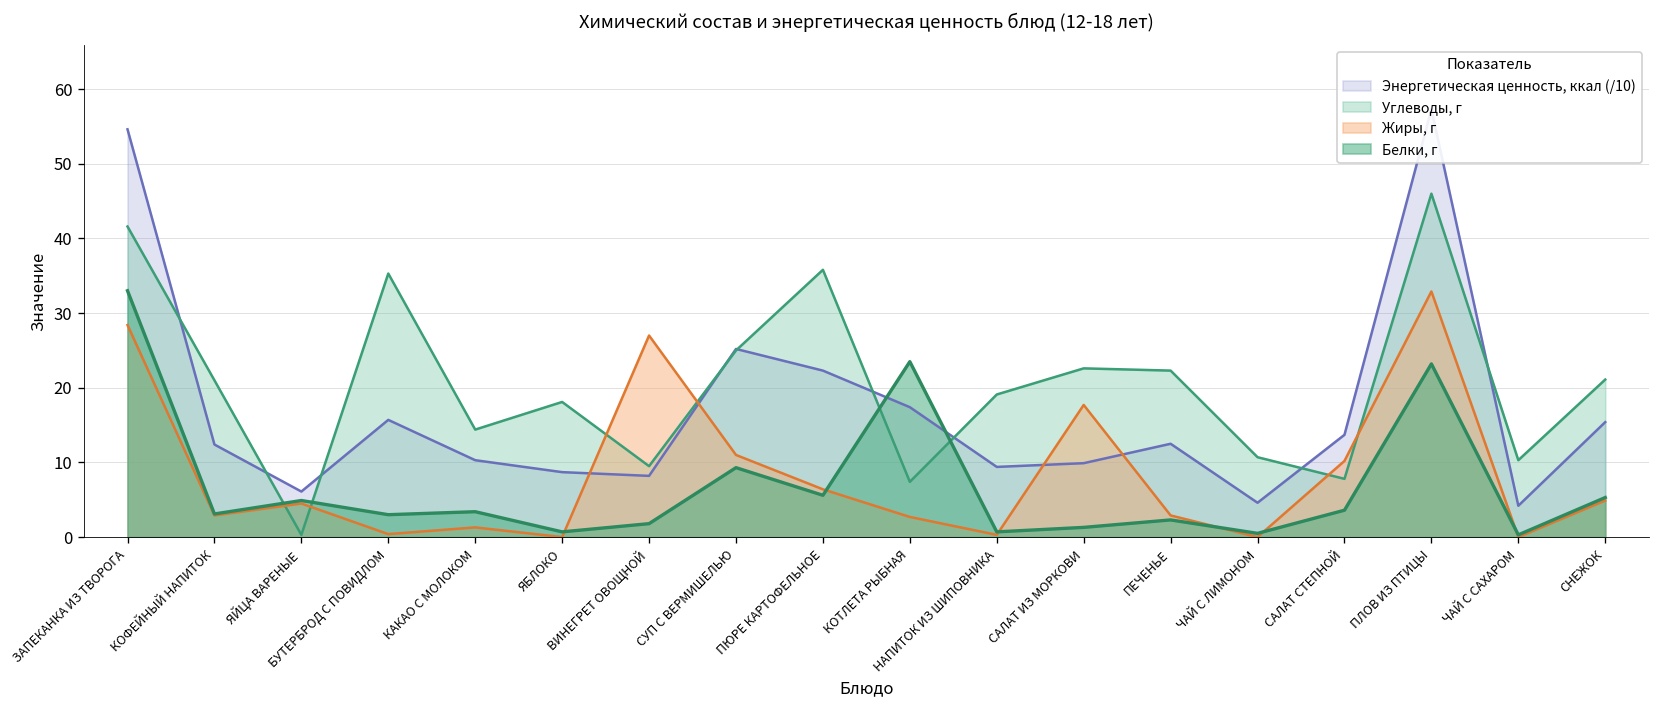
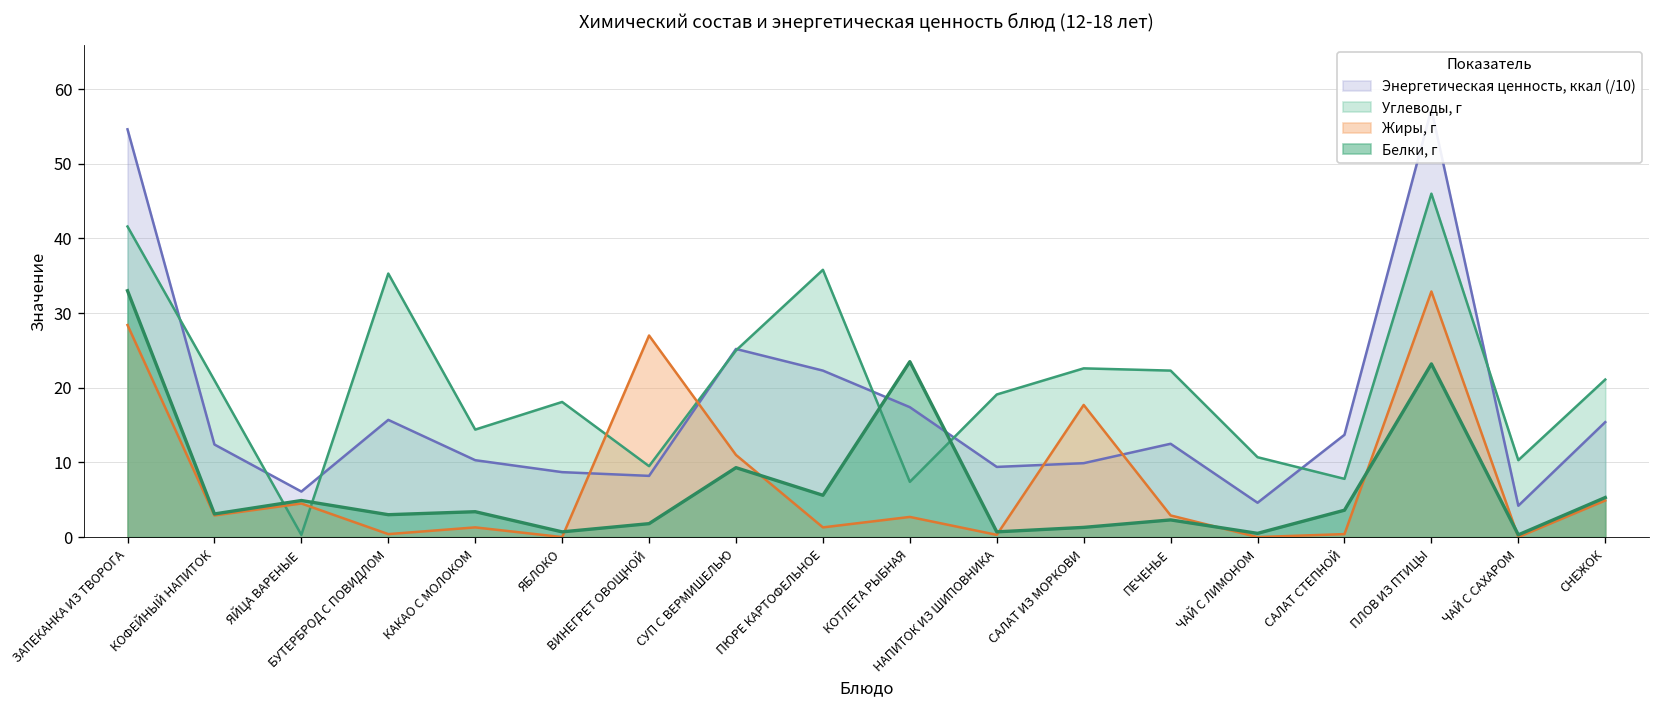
  {
    "Жиры, г": {
      "ЗАПЕКАНКА ИЗ ТВОРОГА": 28,
      "БУТЕРБРОД С ПОВИДЛОМ": 0,
      "КАКАО С МОЛОКОМ": 1,
      "ЯБЛОКО": 0,
      "ВИНЕГРЕТ ОВОЩНОЙ": 27,
      "СУП С ВЕРМИШЕЛЬЮ": 11,
-     "ПЮРЕ КАРТОФЕЛЬНОЕ": 6,
+     "ПЮРЕ КАРТОФЕЛЬНОЕ": 1,
      "КОТЛЕТА РЫБНАЯ": 3,
      "САЛАТ ИЗ МОРКОВИ": 18,
      "ПЕЧЕНЬЕ": 3,
      "ЧАЙ С ЛИМОНОМ": 0,
-     "САЛАТ СТЕПНОЙ": 10,
+     "САЛАТ СТЕПНОЙ": 0,
      "ПЛОВ ИЗ ПТИЦЫ": 33
    }
  }
